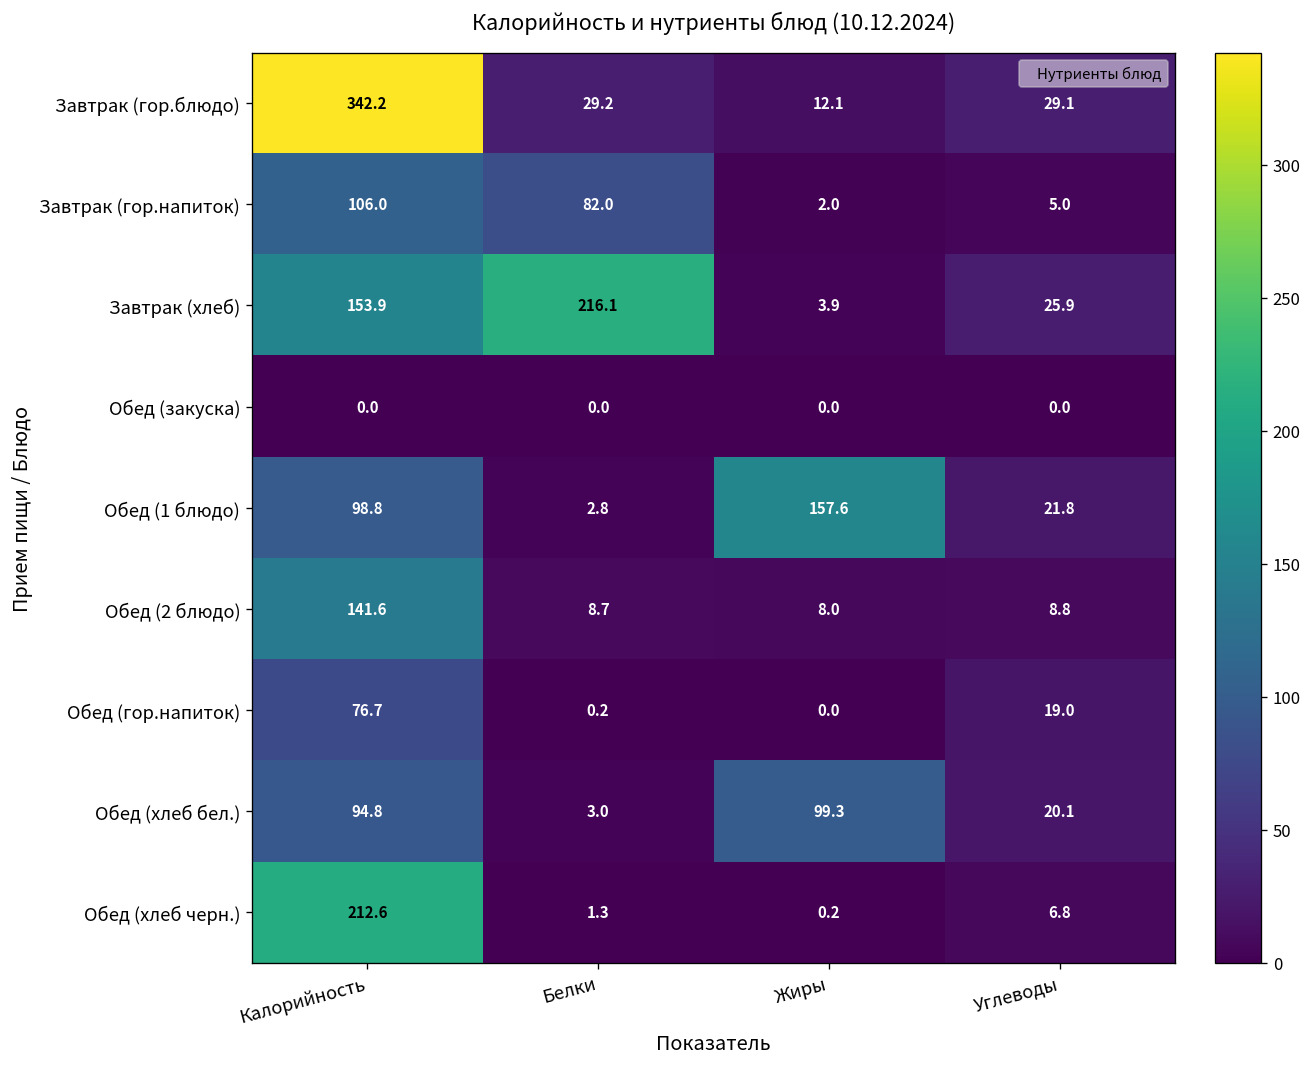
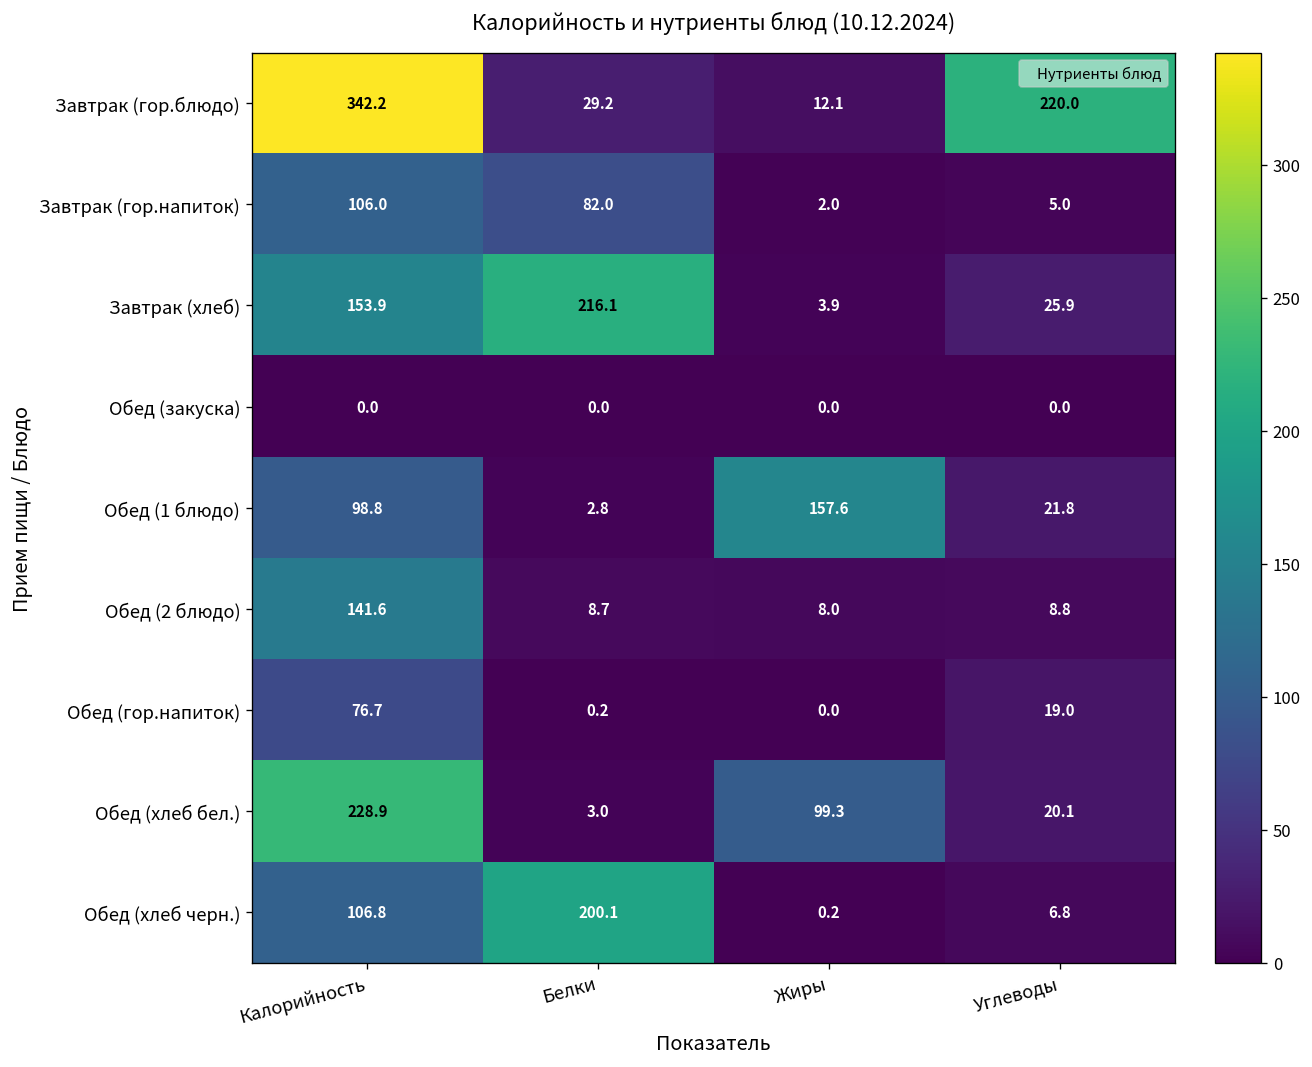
  {
    "Завтрак (гор.блюдо)": {
      "Калорийность": 342.2,
      "Белки": 29.2,
      "Жиры": 12.1,
-     "Углеводы": 29.1
+     "Углеводы": 220.0
    },
    "Завтрак (гор.напиток)": {
      "Калорийность": 106.0,
      "Белки": 82.0,
      "Жиры": 2.0,
      "Углеводы": 5.0
    },
    "Завтрак (хлеб)": {
      "Калорийность": 153.9,
      "Белки": 216.1,
      "Жиры": 3.9,
      "Углеводы": 25.9
    },
    "Обед (закуска)": {
      "Калорийность": 0.0,
      "Белки": 0.0,
      "Жиры": 0.0,
      "Углеводы": 0.0
    },
    "Обед (1 блюдо)": {
      "Калорийность": 98.8,
      "Белки": 2.8,
      "Жиры": 157.6,
      "Углеводы": 21.8
    },
    "Обед (2 блюдо)": {
      "Калорийность": 141.6,
      "Белки": 8.7,
      "Жиры": 8.0,
      "Углеводы": 8.8
    },
    "Обед (гор.напиток)": {
      "Калорийность": 76.7,
      "Белки": 0.2,
      "Жиры": 0.0,
      "Углеводы": 19.0
    },
    "Обед (хлеб бел.)": {
-     "Калорийность": 94.8,
+     "Калорийность": 228.9,
      "Белки": 3.0,
      "Жиры": 99.3,
      "Углеводы": 20.1
    },
    "Обед (хлеб черн.)": {
-     "Калорийность": 212.6,
-     "Белки": 1.3,
+     "Калорийность": 106.8,
+     "Белки": 200.1,
      "Жиры": 0.2,
      "Углеводы": 6.8
    }
  }
